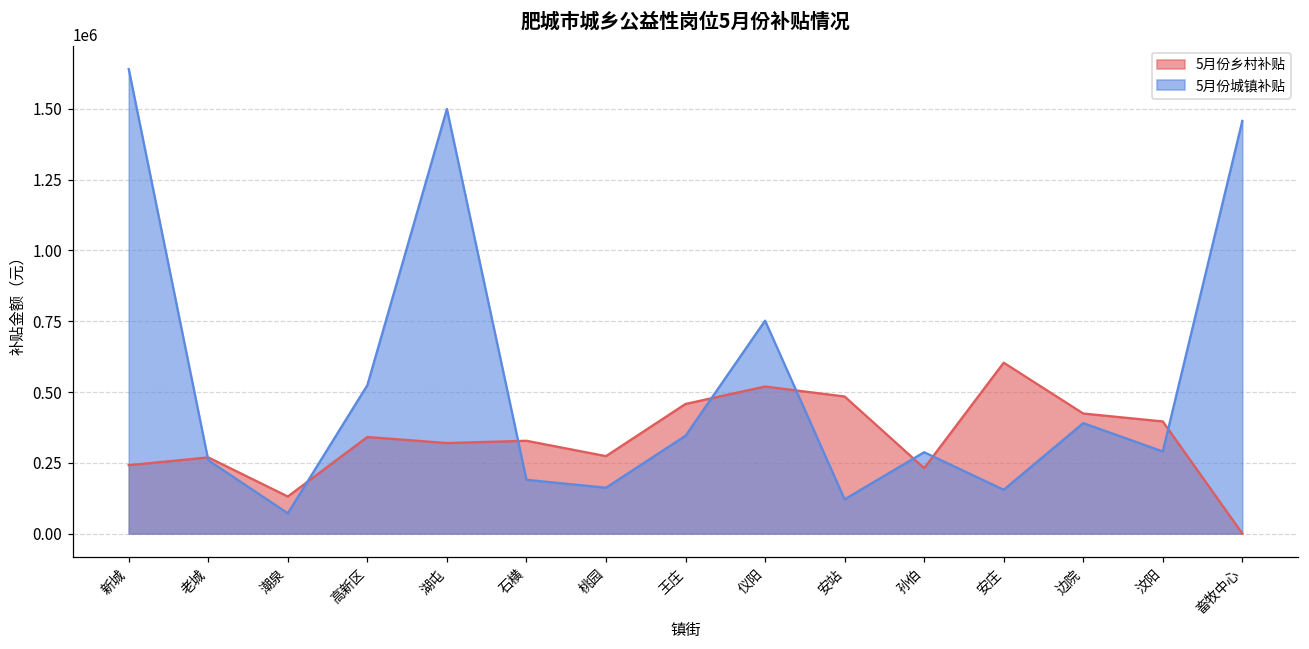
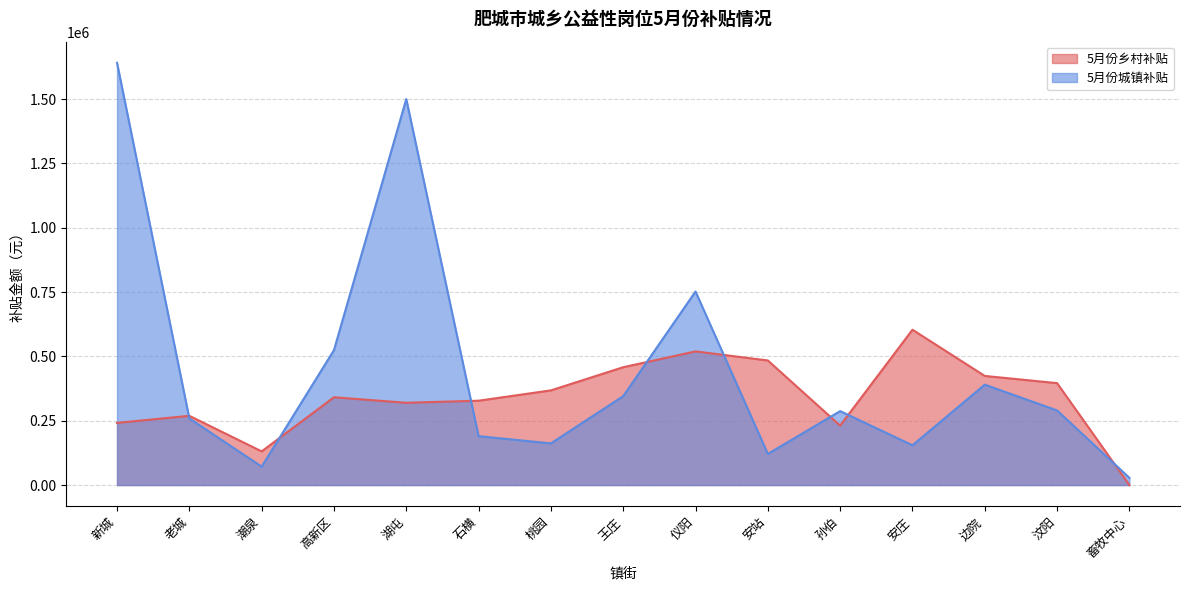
  {
    "5月份乡村补贴": {
      "新城": 240000,
      "老城": 270000,
      "潮泉": 130000,
      "高新区": 340000,
      "湖屯": 320000,
      "石横": 330000,
-     "桃园": 270000,
+     "桃园": 370000,
      "王庄": 460000,
      "仪阳": 520000,
      "安站": 480000,
      "孙伯": 230000,
      "安庄": 600000,
      "边院": 420000,
      "汶阳": 400000,
      "畜牧中心": 0
    },
    "5月份城镇补贴": {
      "新城": 1640000,
      "老城": 260000,
      "潮泉": 70000,
      "高新区": 520000,
      "湖屯": 1500000,
      "石横": 190000,
      "桃园": 160000,
      "王庄": 350000,
      "仪阳": 750000,
      "安站": 120000,
      "孙伯": 290000,
      "安庄": 150000,
      "边院": 390000,
      "汶阳": 290000,
-     "畜牧中心": 1460000
+     "畜牧中心": 30000
    }
  }
